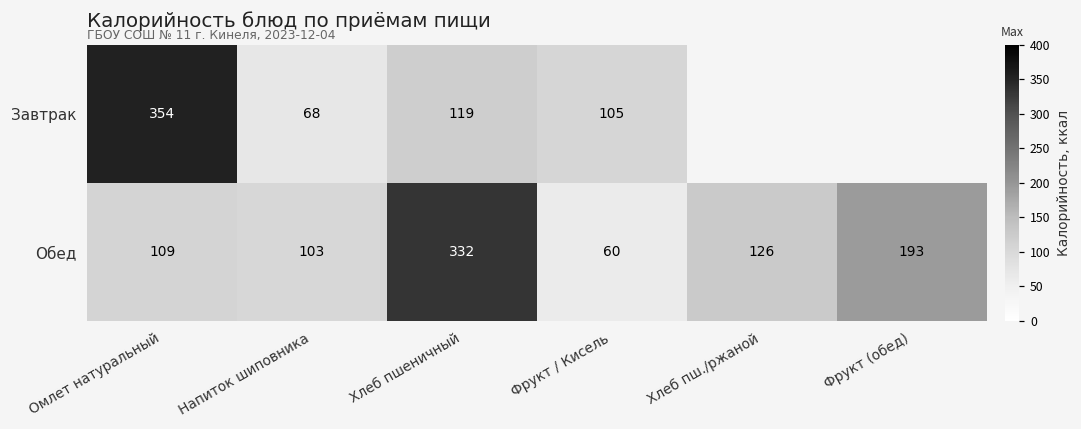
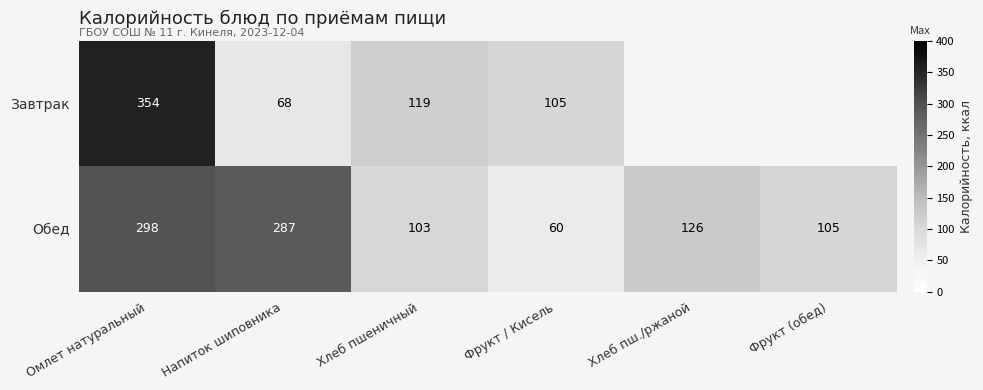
  {
    "Завтрак": {
      "Омлет натуральный": 354,
      "Напиток шиповника": 68,
      "Хлеб пшеничный": 119,
      "Фрукт / Кисель": 105
    },
    "Обед": {
-     "Омлет натуральный": 109,
-     "Напиток шиповника": 103,
-     "Хлеб пшеничный": 332,
+     "Омлет натуральный": 298,
+     "Напиток шиповника": 287,
+     "Хлеб пшеничный": 103,
      "Фрукт / Кисель": 60,
      "Хлеб пш./ржаной": 126,
-     "Фрукт (обед)": 193
+     "Фрукт (обед)": 105
    }
  }
